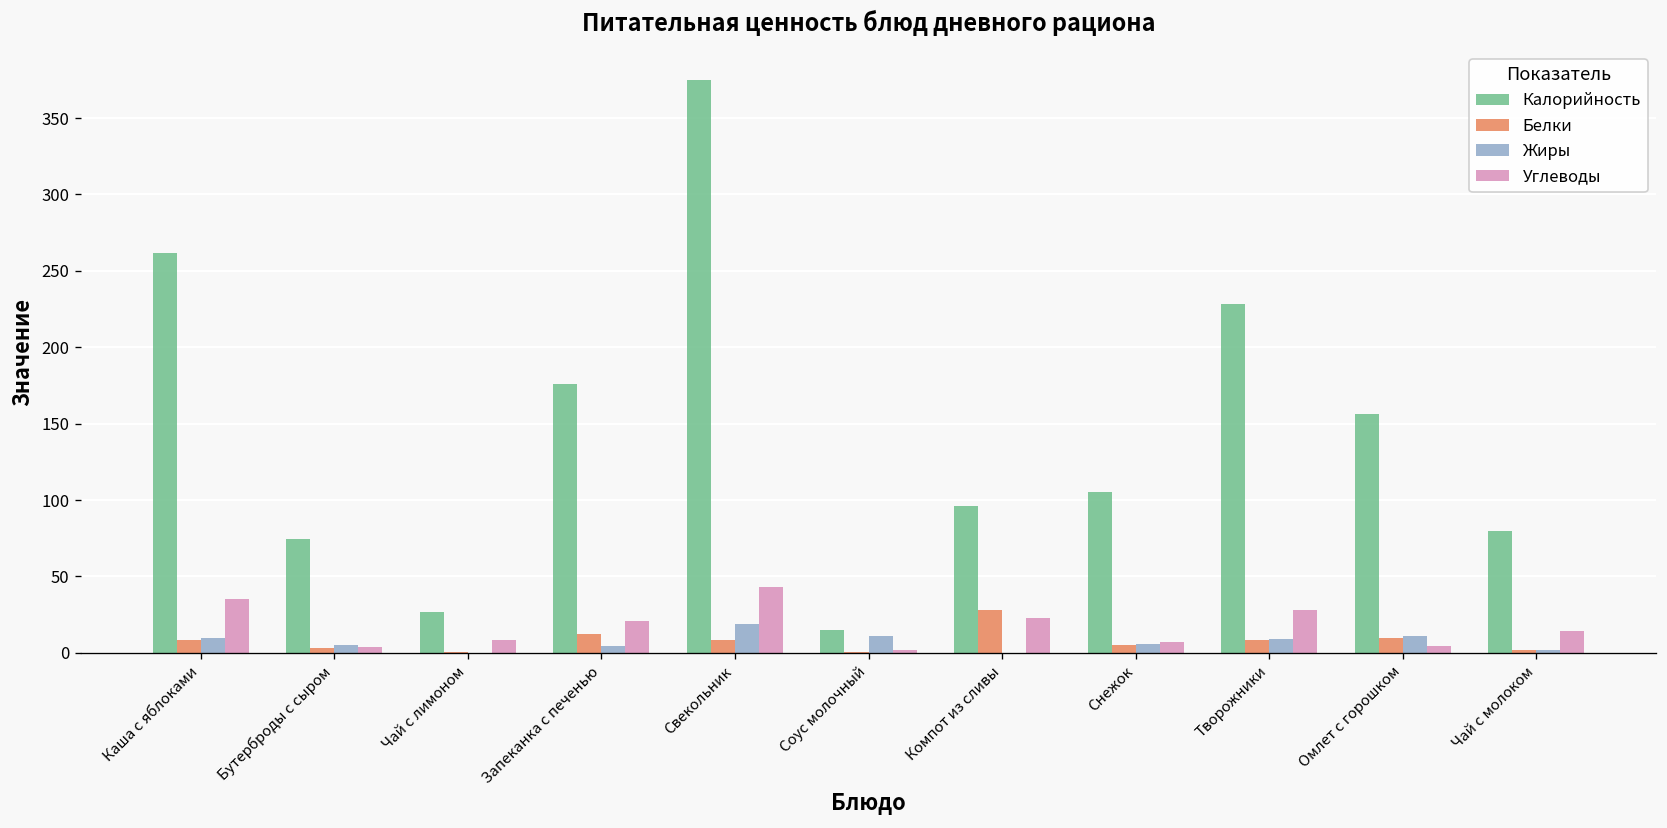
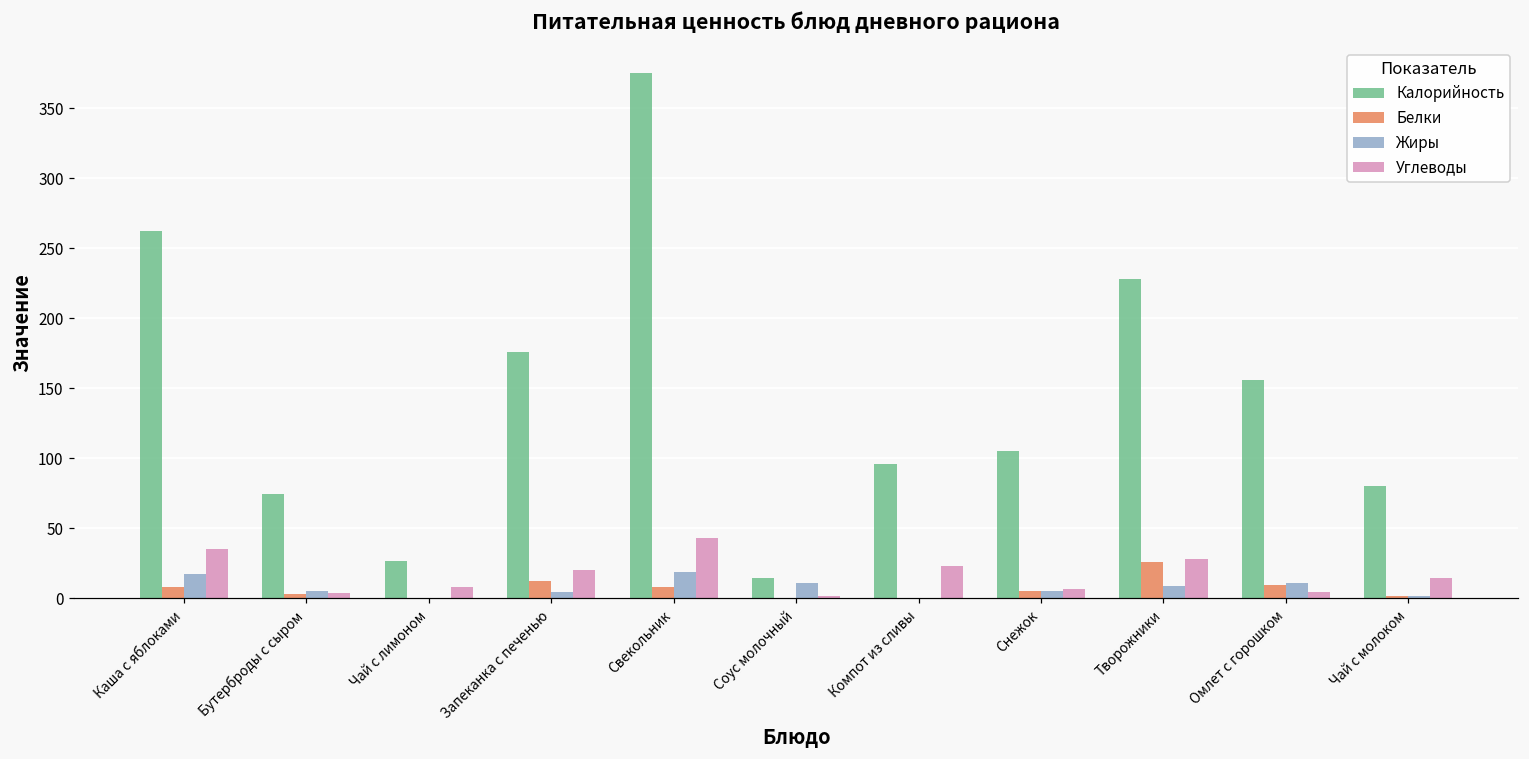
  {
    "Калорийность": {
      "Каша с яблоками": 262,
      "Бутерброды с сыром": 74,
      "Чай с лимоном": 27,
      "Запеканка с печенью": 176,
      "Свекольник": 375,
      "Соус молочный": 15,
      "Компот из сливы": 96,
      "Снежок": 105,
      "Творожники": 228,
      "Омлет с горошком": 156,
      "Чай с молоком": 80
    },
    "Белки": {
      "Каша с яблоками": 9,
      "Бутерброды с сыром": 3,
      "Запеканка с печенью": 13,
      "Свекольник": 8,
-     "Компот из сливы": 28,
+     "Компот из сливы": 1,
      "Снежок": 5,
-     "Творожники": 9,
+     "Творожники": 26,
      "Омлет с горошком": 10,
      "Чай с молоком": 2
    },
    "Жиры": {
-     "Каша с яблоками": 10,
+     "Каша с яблоками": 17,
      "Бутерброды с сыром": 5,
      "Запеканка с печенью": 5,
      "Свекольник": 19,
      "Соус молочный": 11,
      "Снежок": 6,
      "Творожники": 9,
      "Омлет с горошком": 11
    },
    "Углеводы": {
      "Каша с яблоками": 35,
      "Бутерброды с сыром": 4,
      "Чай с лимоном": 9,
      "Запеканка с печенью": 21,
      "Свекольник": 43,
      "Компот из сливы": 23,
      "Снежок": 7,
      "Творожники": 28,
      "Омлет с горошком": 5,
      "Чай с молоком": 14
    }
  }
